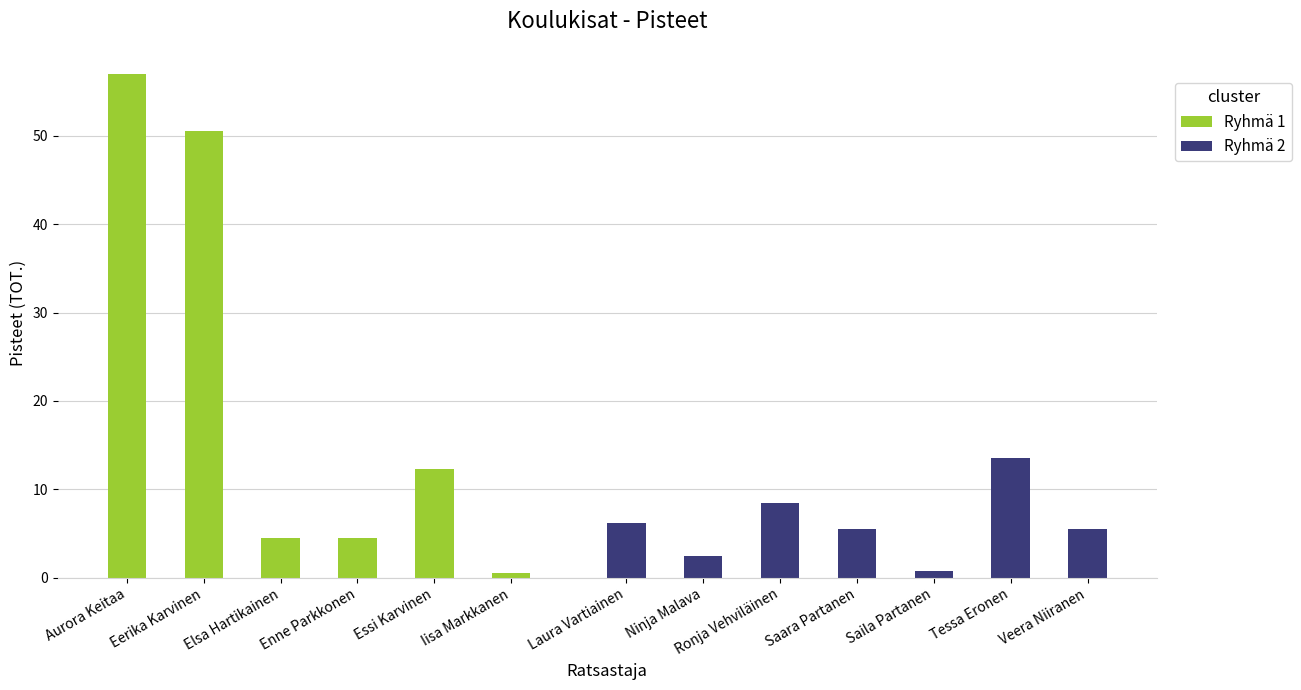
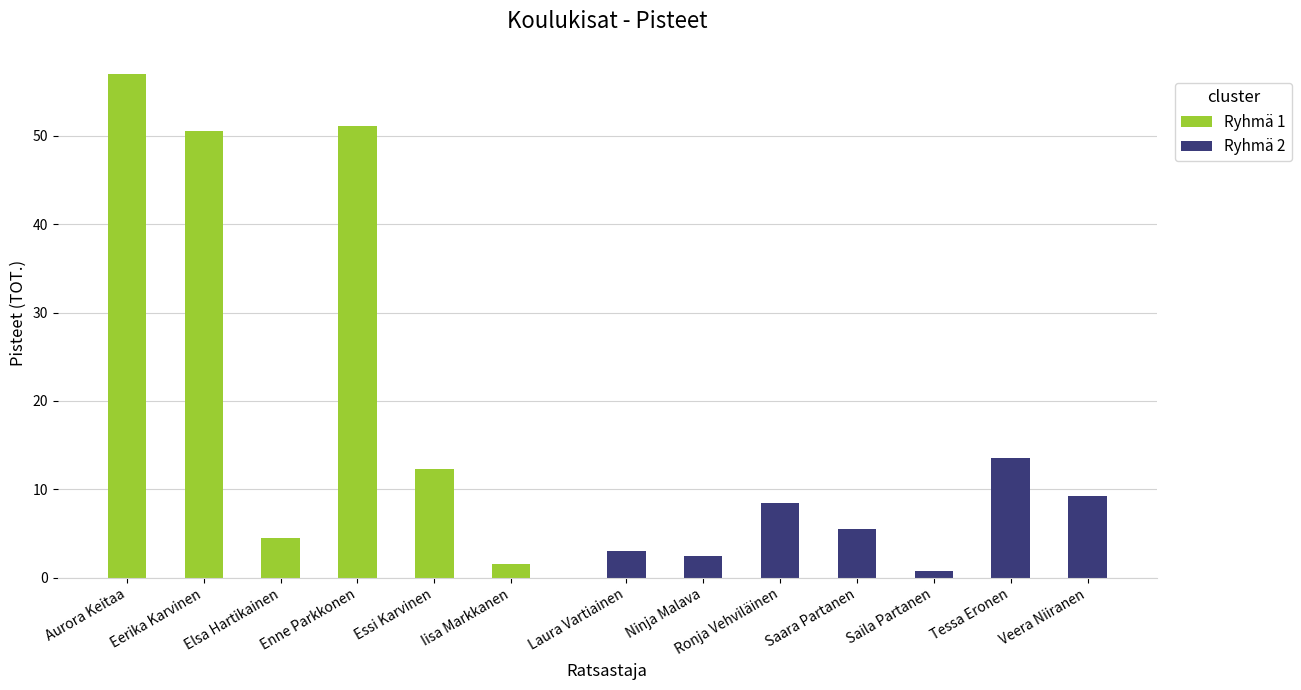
  {
    "Ryhmä 1": {
      "Aurora Keitaa": 57,
      "Eerika Karvinen": 51,
      "Elsa Hartikainen": 5,
-     "Enne Parkkonen": 5,
+     "Enne Parkkonen": 51,
      "Essi Karvinen": 12,
-     "Iisa Markkanen": 1
+     "Iisa Markkanen": 2
    },
    "Ryhmä 2": {
-     "Laura Vartiainen": 6,
+     "Laura Vartiainen": 3,
      "Ninja Malava": 3,
      "Ronja Vehviläinen": 8,
      "Saara Partanen": 6,
      "Saila Partanen": 1,
      "Tessa Eronen": 14,
-     "Veera Niiranen": 6
+     "Veera Niiranen": 9
    }
  }
